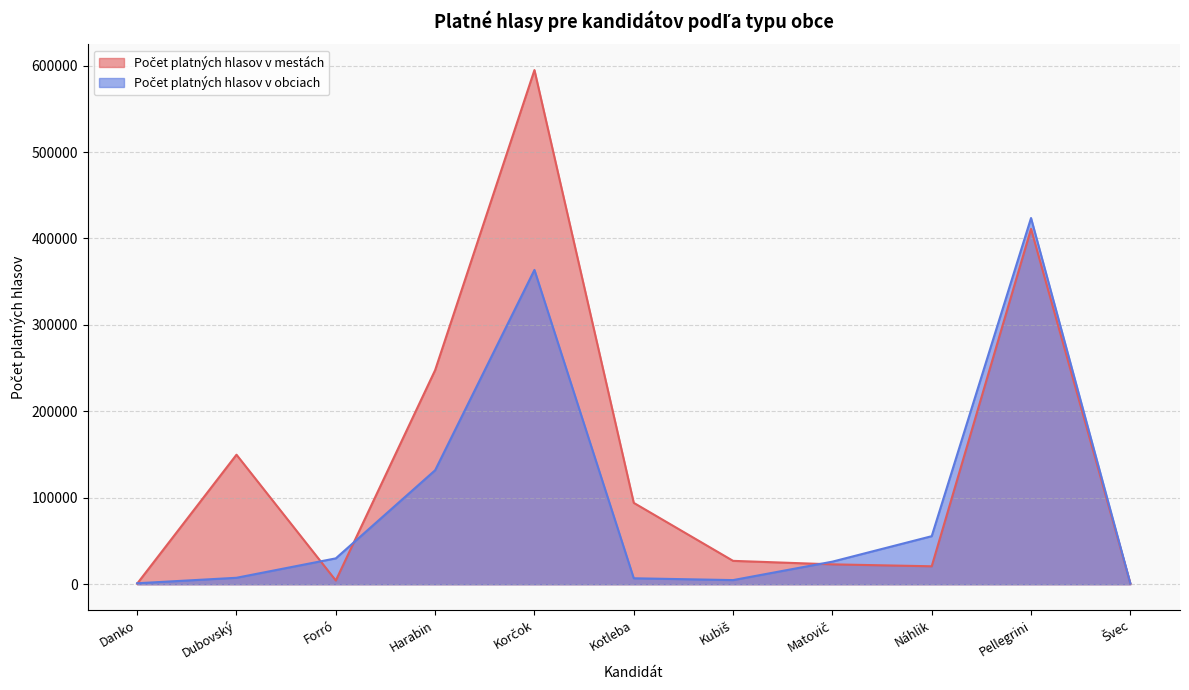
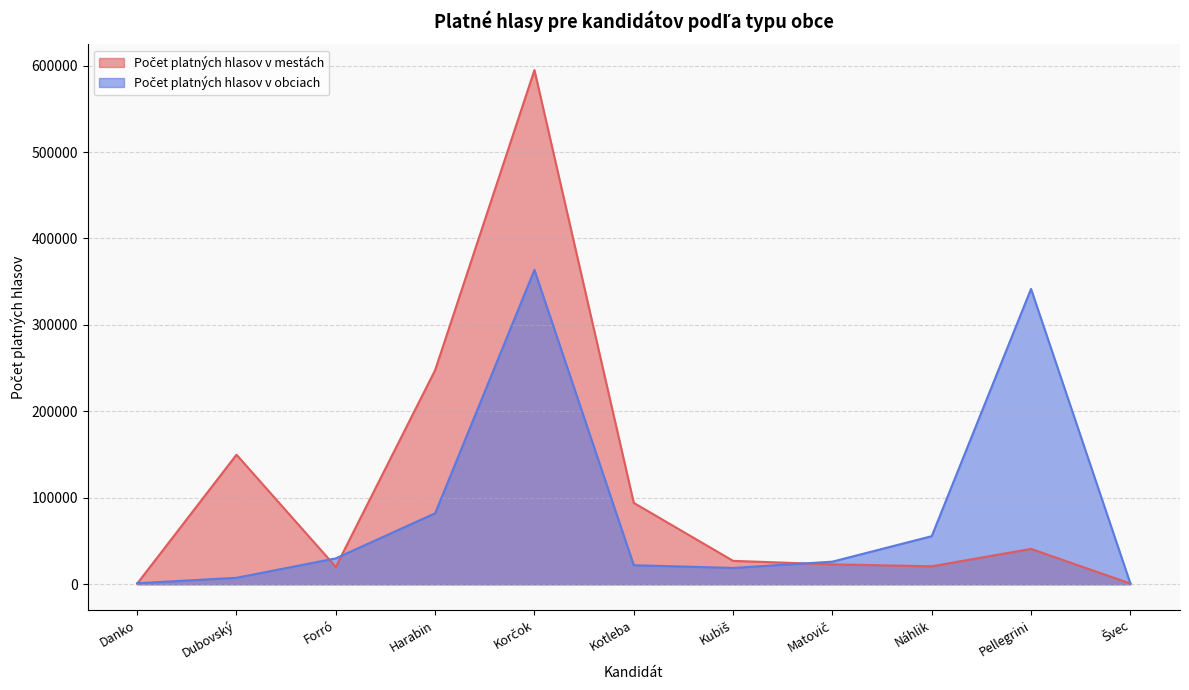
  {
    "Počet platných hlasov v mestách": {
      "Dubovský": 150000,
-     "Forró": 0,
+     "Forró": 20000,
      "Harabin": 250000,
      "Korčok": 590000,
      "Kotleba": 90000,
      "Kubiš": 30000,
      "Matovič": 20000,
      "Náhlik": 20000,
-     "Pellegrini": 410000
+     "Pellegrini": 40000
    },
    "Počet platných hlasov v obciach": {
      "Dubovský": 10000,
      "Forró": 30000,
-     "Harabin": 130000,
+     "Harabin": 80000,
      "Korčok": 360000,
-     "Kotleba": 10000,
-     "Kubiš": 0,
+     "Kotleba": 20000,
+     "Kubiš": 20000,
      "Matovič": 30000,
      "Náhlik": 60000,
-     "Pellegrini": 420000
+     "Pellegrini": 340000
    }
  }
